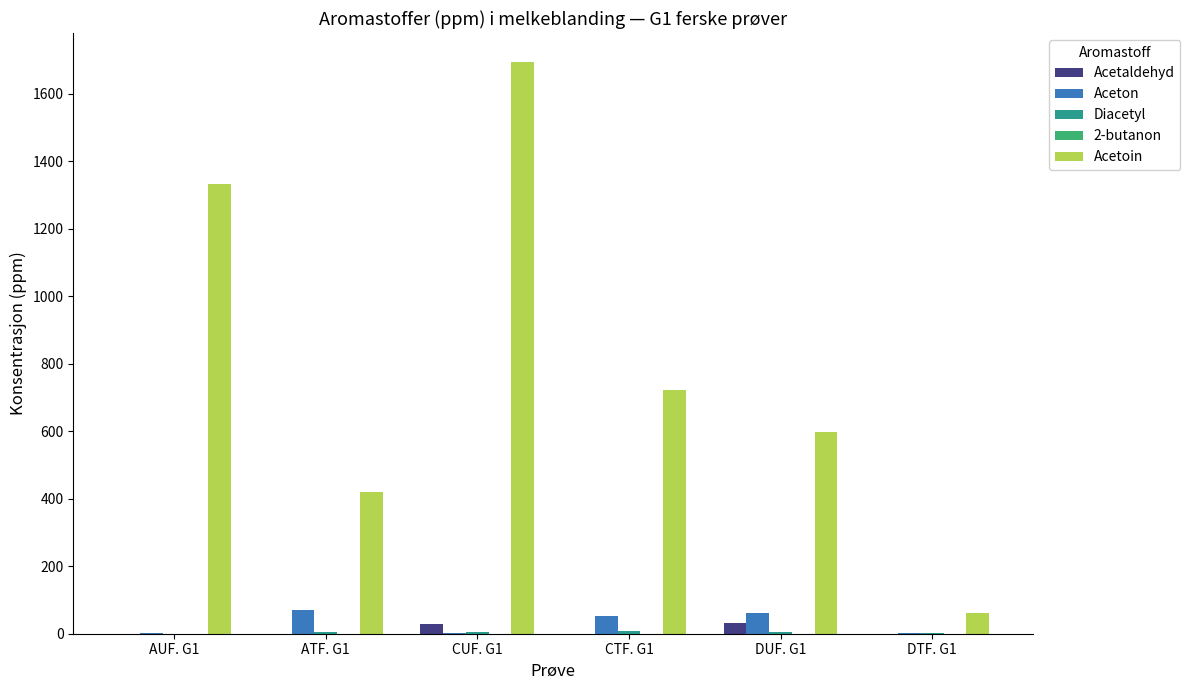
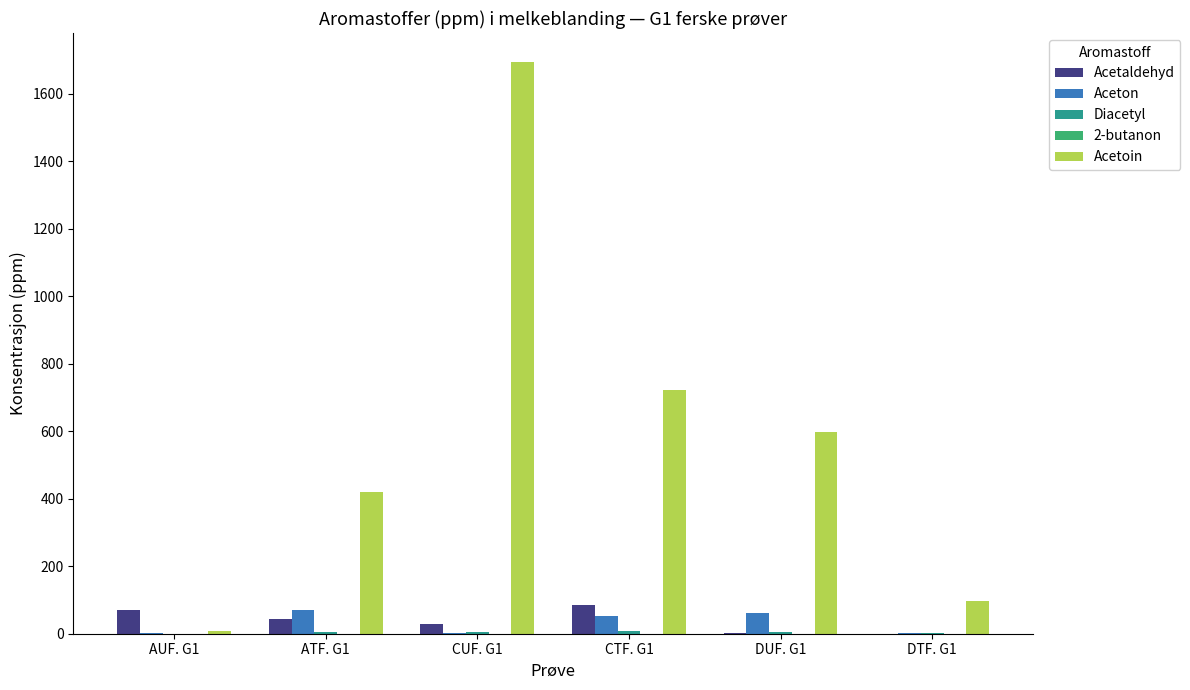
  {
    "Acetaldehyd": {
-     "AUF. G1": 0,
-     "ATF. G1": 0,
+     "AUF. G1": 70,
+     "ATF. G1": 40,
      "CUF. G1": 30,
-     "CTF. G1": 0,
-     "DUF. G1": 30
+     "CTF. G1": 80,
+     "DUF. G1": 0
    },
    "Aceton": {
      "ATF. G1": 70,
      "CTF. G1": 50,
      "DUF. G1": 60
    },
    "Acetoin": {
-     "AUF. G1": 1330,
+     "AUF. G1": 10,
      "ATF. G1": 420,
      "CUF. G1": 1690,
      "CTF. G1": 720,
      "DUF. G1": 600,
-     "DTF. G1": 60
+     "DTF. G1": 100
    }
  }
